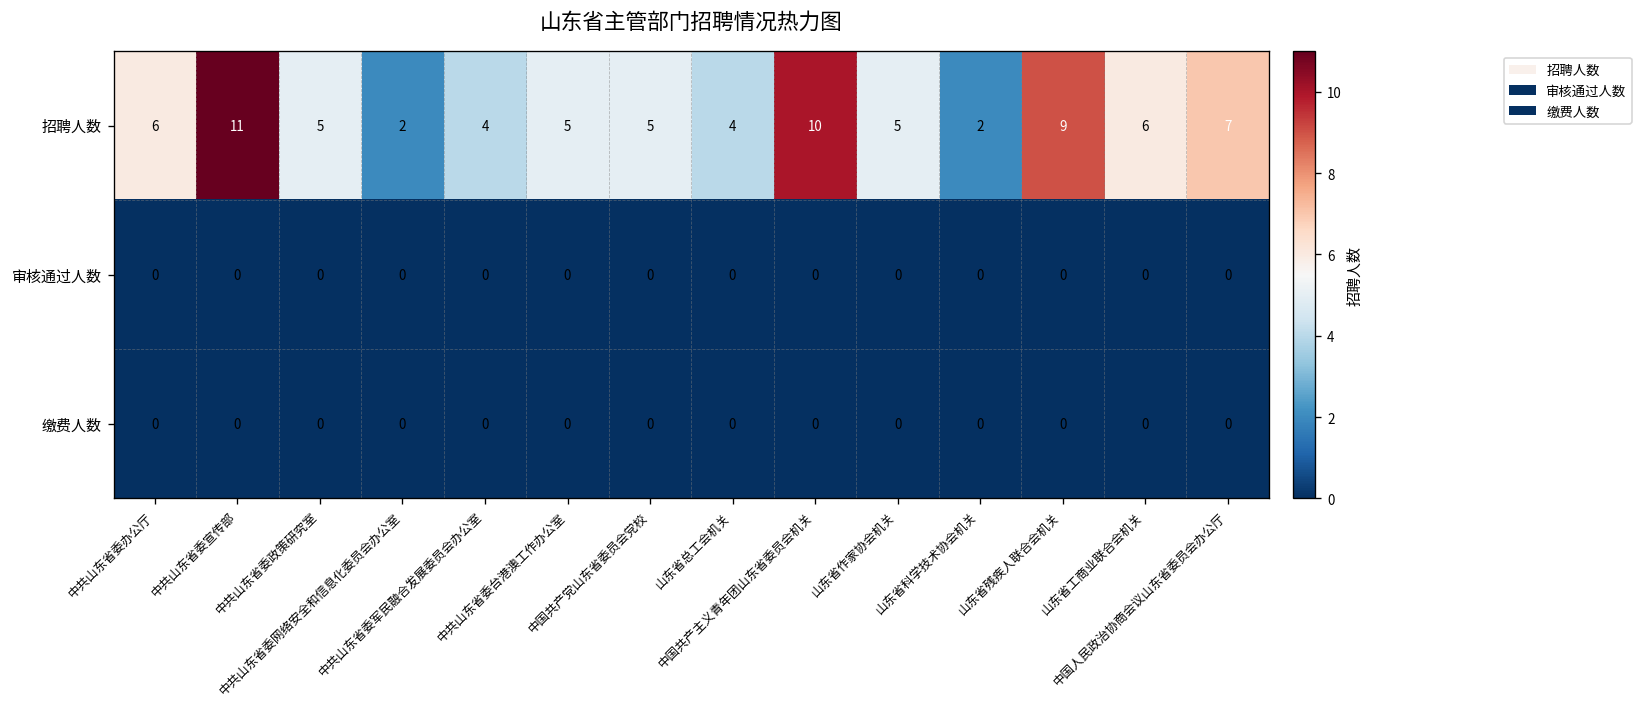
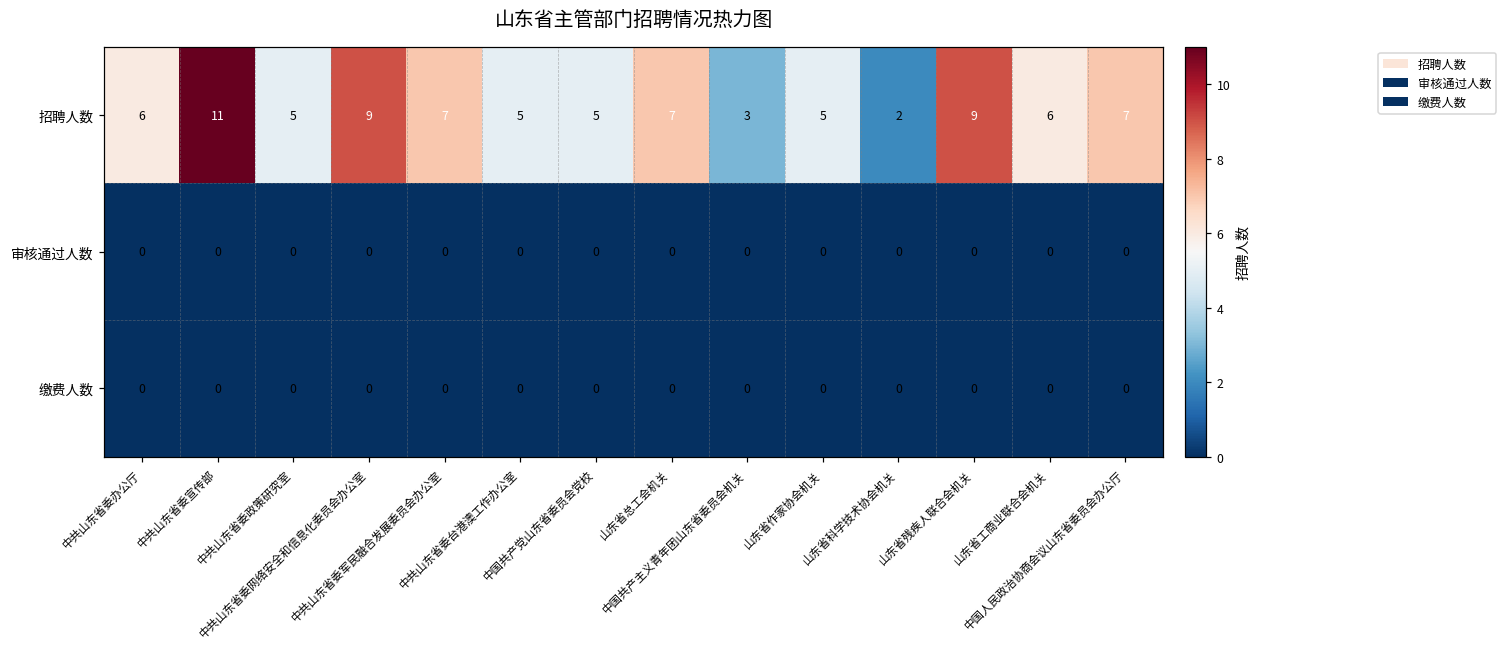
  {
    "招聘人数": {
      "中共山东省委办公厅": 6,
      "中共山东省委宣传部": 11,
      "中共山东省委政策研究室": 5,
-     "中共山东省委网络安全和信息化委员会办公室": 2,
-     "中共山东省委军民融合发展委员会办公室": 4,
+     "中共山东省委网络安全和信息化委员会办公室": 9,
+     "中共山东省委军民融合发展委员会办公室": 7,
      "中共山东省委台港澳工作办公室": 5,
      "中国共产党山东省委员会党校": 5,
-     "山东省总工会机关": 4,
-     "中国共产主义青年团山东省委员会机关": 10,
+     "山东省总工会机关": 7,
+     "中国共产主义青年团山东省委员会机关": 3,
      "山东省作家协会机关": 5,
      "山东省科学技术协会机关": 2,
      "山东省残疾人联合会机关": 9,
      "山东省工商业联合会机关": 6,
      "中国人民政治协商会议山东省委员会办公厅": 7
    },
    "审核通过人数": {
      "中共山东省委办公厅": 0,
      "中共山东省委宣传部": 0,
      "中共山东省委政策研究室": 0,
      "中共山东省委网络安全和信息化委员会办公室": 0,
      "中共山东省委军民融合发展委员会办公室": 0,
      "中共山东省委台港澳工作办公室": 0,
      "中国共产党山东省委员会党校": 0,
      "山东省总工会机关": 0,
      "中国共产主义青年团山东省委员会机关": 0,
      "山东省作家协会机关": 0,
      "山东省科学技术协会机关": 0,
      "山东省残疾人联合会机关": 0,
      "山东省工商业联合会机关": 0,
      "中国人民政治协商会议山东省委员会办公厅": 0
    },
    "缴费人数": {
      "中共山东省委办公厅": 0,
      "中共山东省委宣传部": 0,
      "中共山东省委政策研究室": 0,
      "中共山东省委网络安全和信息化委员会办公室": 0,
      "中共山东省委军民融合发展委员会办公室": 0,
      "中共山东省委台港澳工作办公室": 0,
      "中国共产党山东省委员会党校": 0,
      "山东省总工会机关": 0,
      "中国共产主义青年团山东省委员会机关": 0,
      "山东省作家协会机关": 0,
      "山东省科学技术协会机关": 0,
      "山东省残疾人联合会机关": 0,
      "山东省工商业联合会机关": 0,
      "中国人民政治协商会议山东省委员会办公厅": 0
    }
  }
